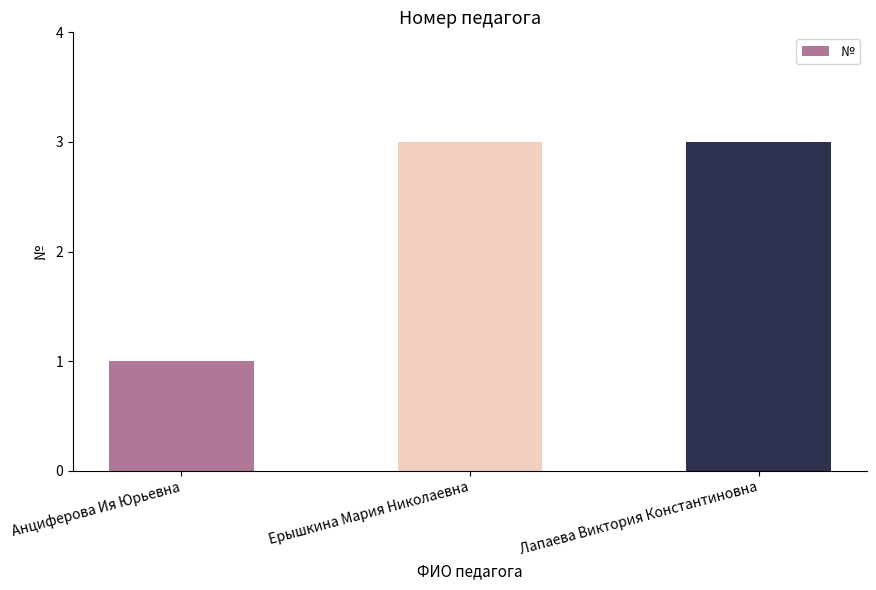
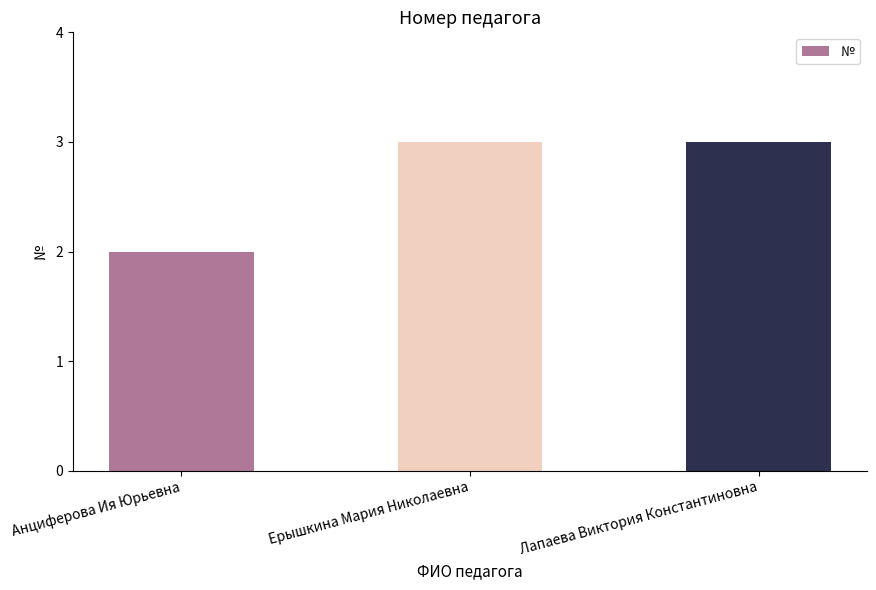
  {
-   "Анциферова Ия Юрьевна": 1,
+   "Анциферова Ия Юрьевна": 2,
    "Ерышкина Мария Николаевна": 3,
    "Лапаева Виктория Константиновна": 3
  }
